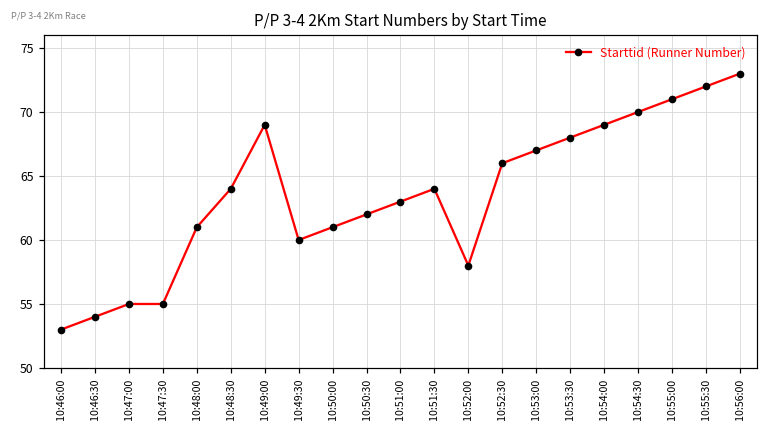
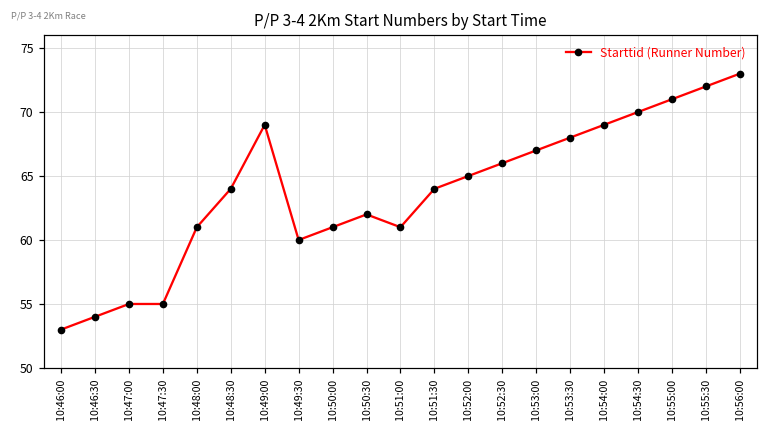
  {
    "10:46:00": 53,
    "10:46:30": 54,
    "10:47:00": 55,
    "10:47:30": 55,
    "10:48:00": 61,
    "10:48:30": 64,
    "10:49:00": 69,
    "10:49:30": 60,
    "10:50:00": 61,
    "10:50:30": 62,
-   "10:51:00": 63,
+   "10:51:00": 61,
    "10:51:30": 64,
-   "10:52:00": 58,
+   "10:52:00": 65,
    "10:52:30": 66,
    "10:53:00": 67,
    "10:53:30": 68,
    "10:54:00": 69,
    "10:54:30": 70,
    "10:55:00": 71,
    "10:55:30": 72,
    "10:56:00": 73
  }
